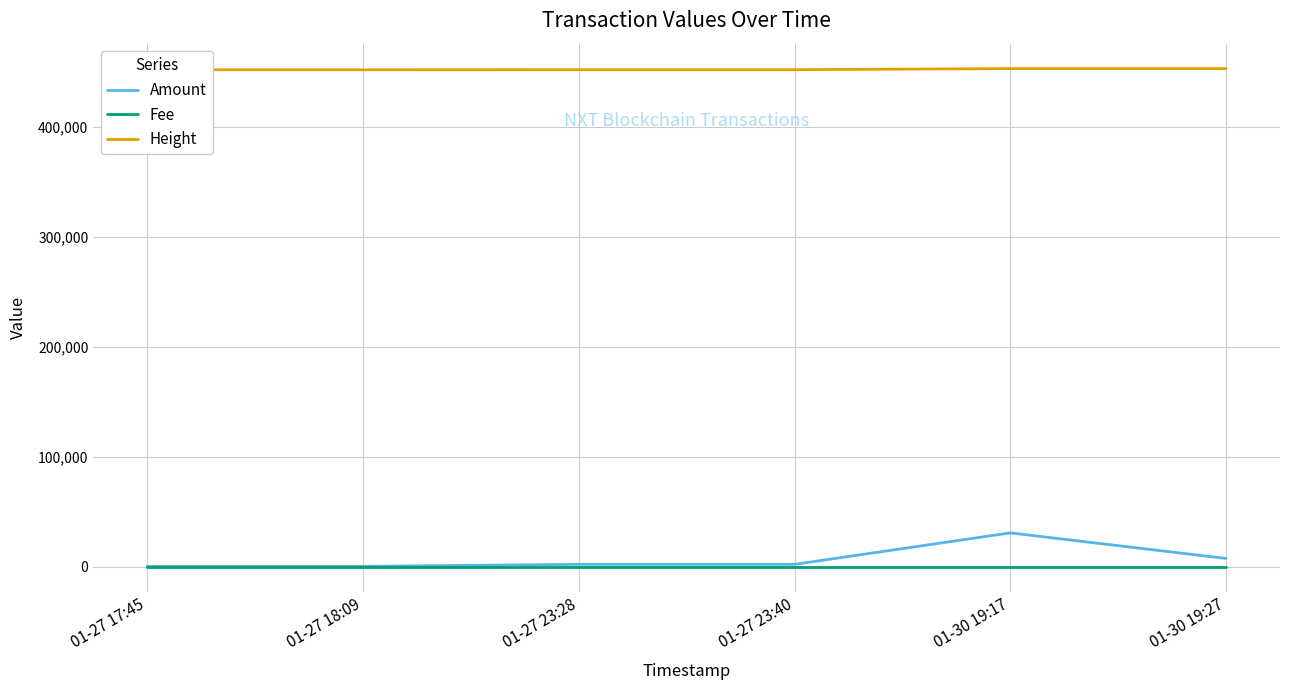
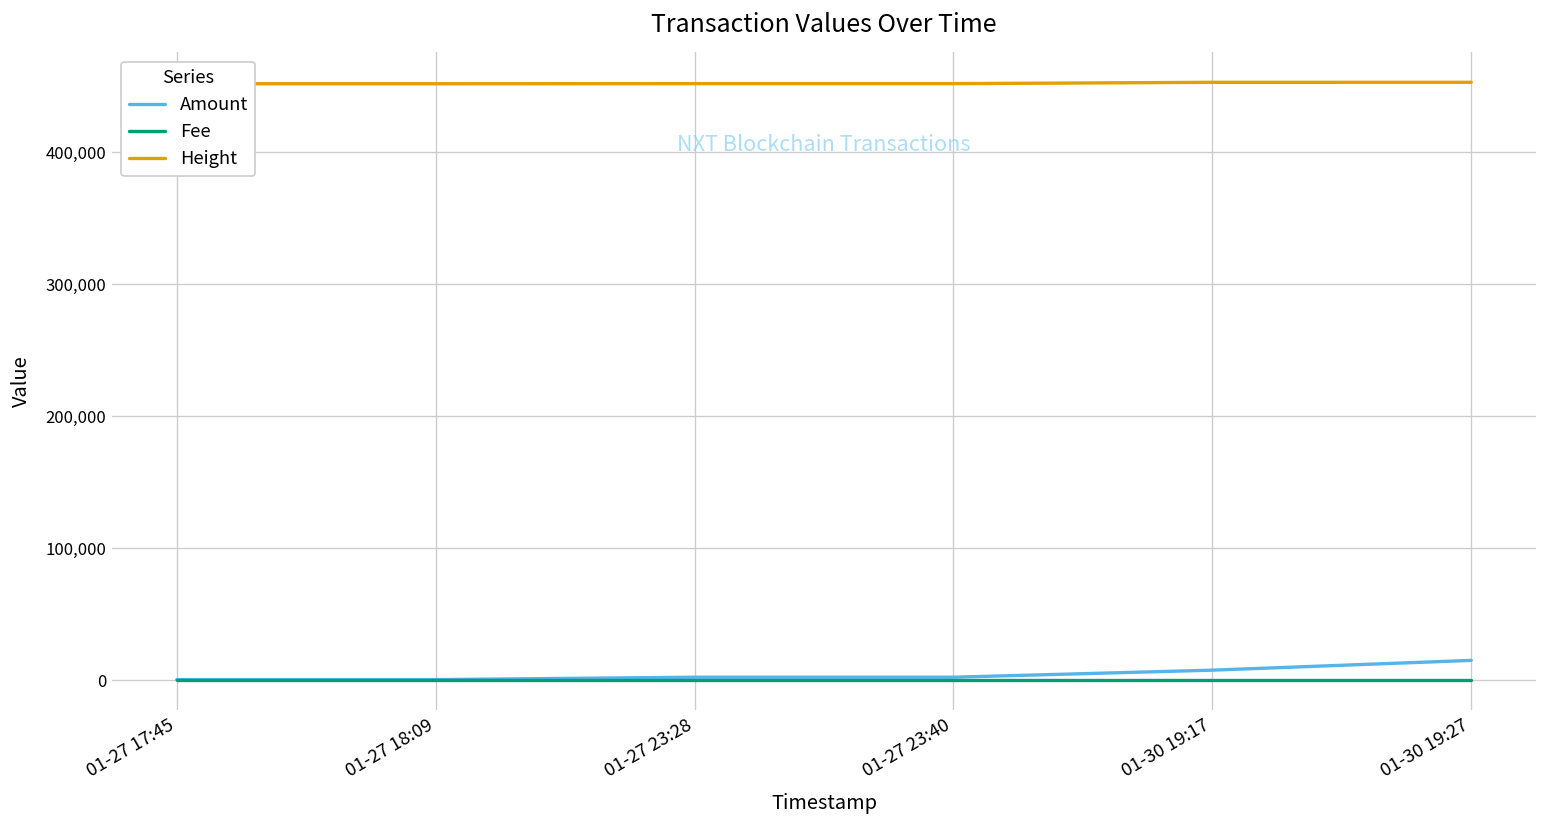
  {
    "Amount": {
      "01-27 23:28": "2,000",
      "01-27 23:40": "2,000",
-     "01-30 19:17": "31,000",
-     "01-30 19:27": "8,000"
+     "01-30 19:17": "8,000",
+     "01-30 19:27": "15,000"
    },
    "Fee": {
      "01-27 23:28": "0",
      "01-27 23:40": "0",
      "01-30 19:17": "0",
      "01-30 19:27": "0"
    },
    "Height": {
      "01-27 18:09": "452,000",
      "01-27 23:28": "452,000",
      "01-27 23:40": "452,000",
      "01-30 19:17": "453,000",
      "01-30 19:27": "453,000"
    }
  }
